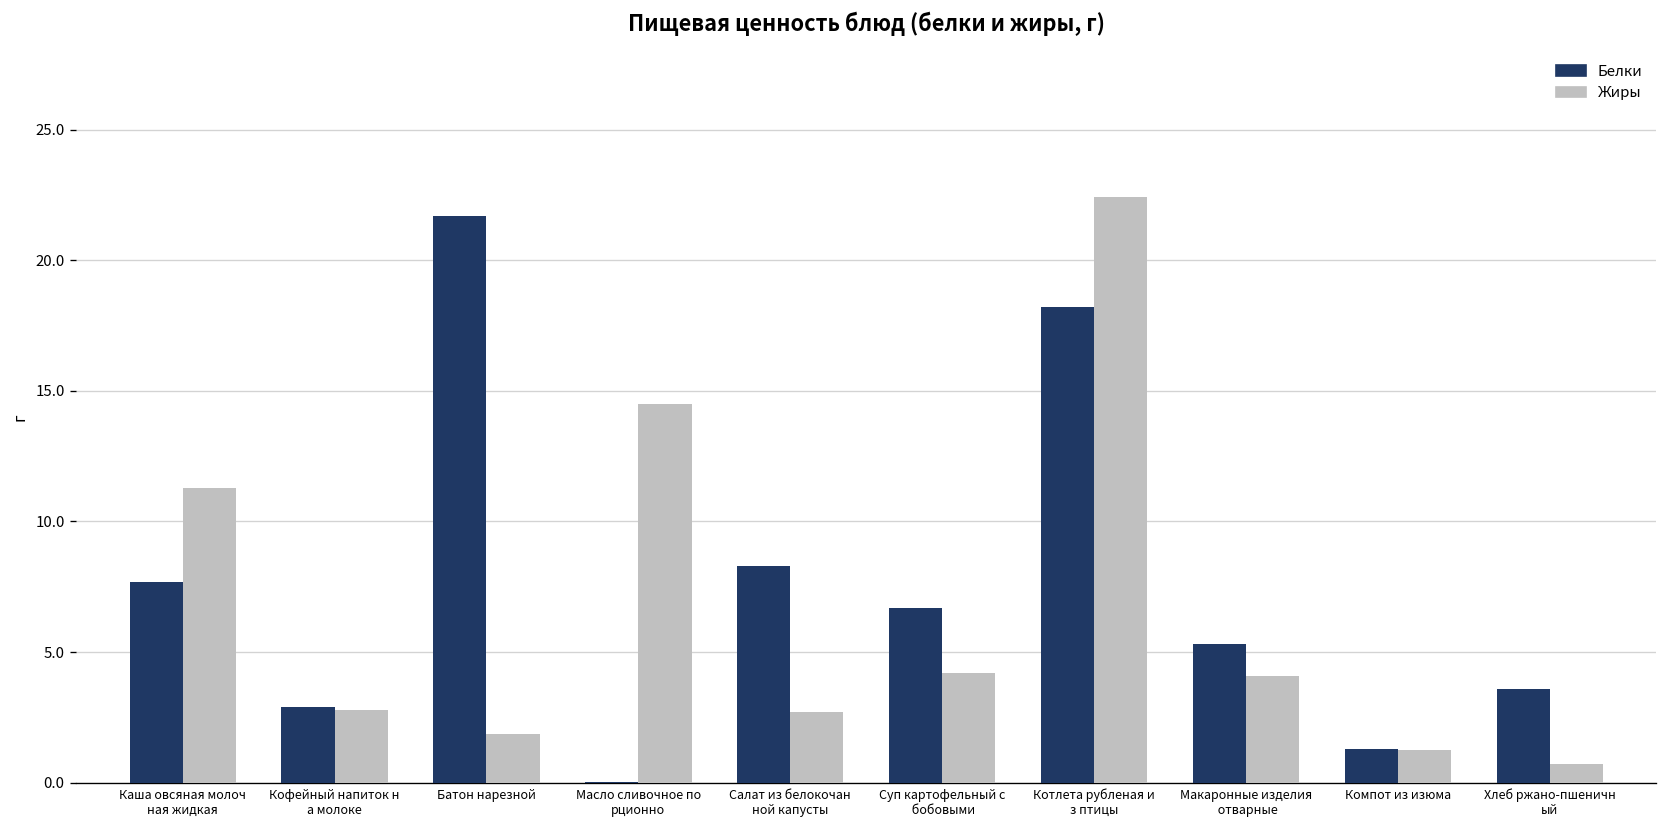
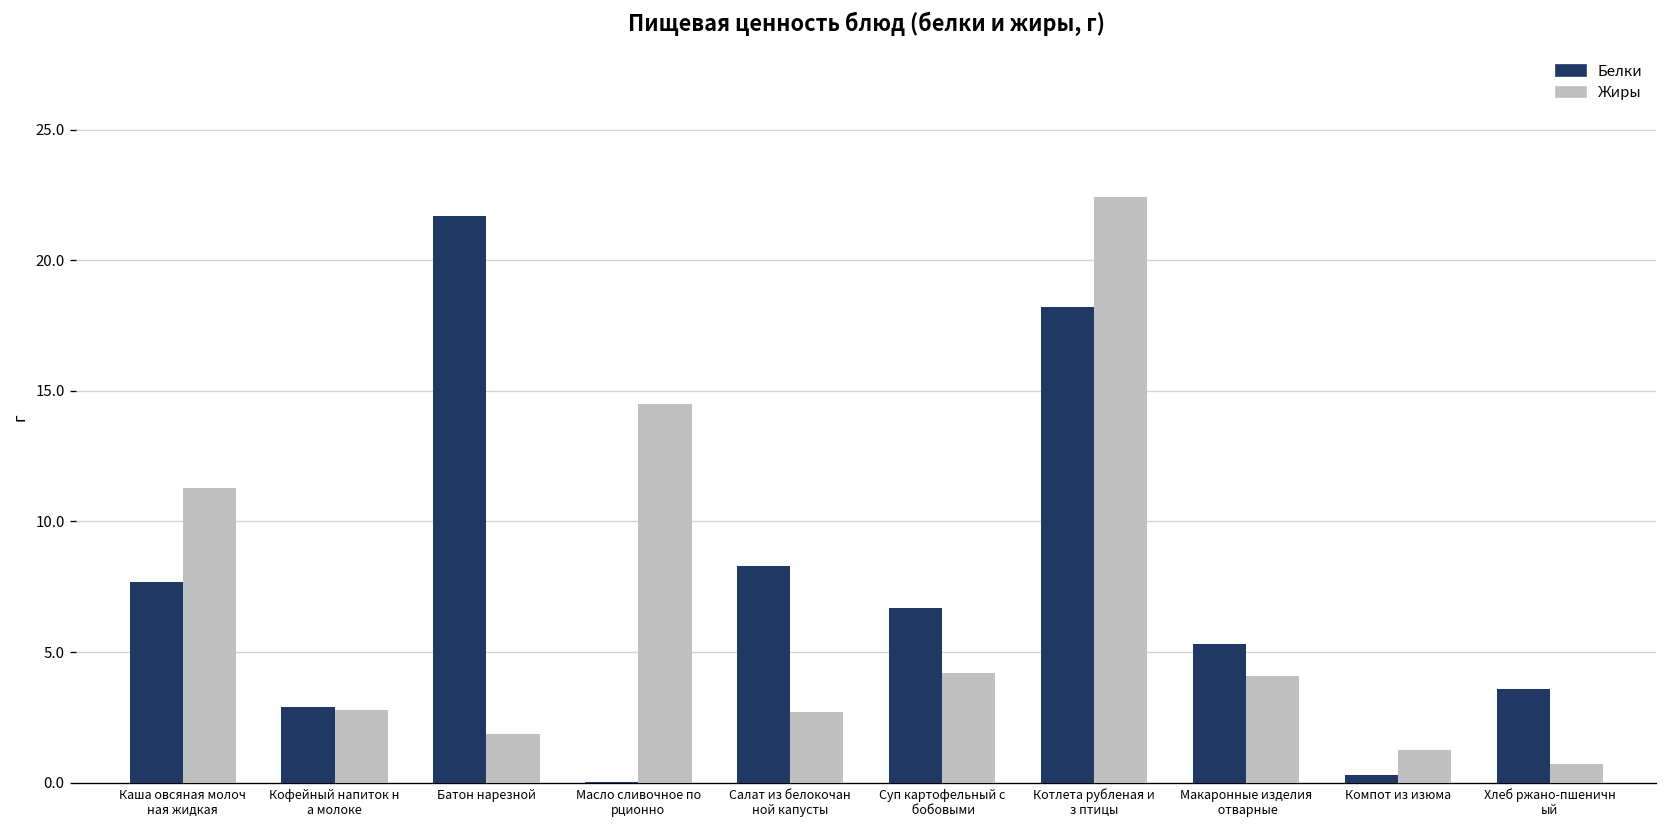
  {
    "Белки": {
      "Каша овсяная молоч ная жидкая": 7.7,
      "Кофейный напиток н а молоке": 2.9,
      "Батон нарезной": 21.7,
      "Салат из белокочан ной капусты": 8.3,
      "Суп картофельный с бобовыми": 6.7,
      "Котлета рубленая и з птицы": 18.2,
      "Макаронные изделия отварные": 5.3,
-     "Компот из изюма": 1.3,
+     "Компот из изюма": 0.3,
      "Хлеб ржано-пшеничн ый": 3.6
    },
    "Жиры": {
      "Каша овсяная молоч ная жидкая": 11.3,
      "Кофейный напиток н а молоке": 2.8,
      "Батон нарезной": 1.9,
      "Масло сливочное по рционно": 14.5,
      "Салат из белокочан ной капусты": 2.7,
      "Суп картофельный с бобовыми": 4.2,
      "Котлета рубленая и з птицы": 22.4,
      "Макаронные изделия отварные": 4.1,
      "Компот из изюма": 1.3,
      "Хлеб ржано-пшеничн ый": 0.7
    }
  }
